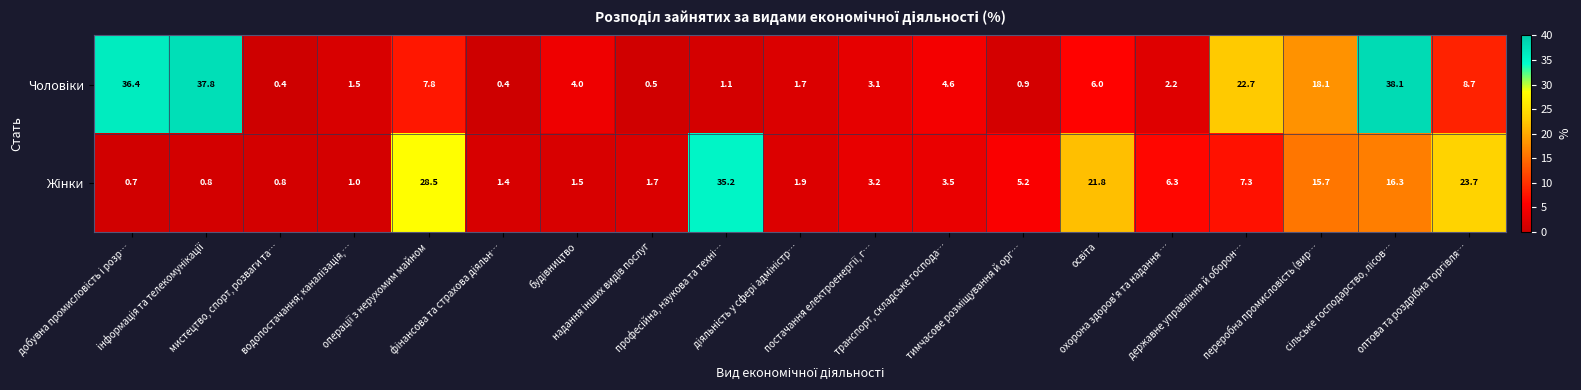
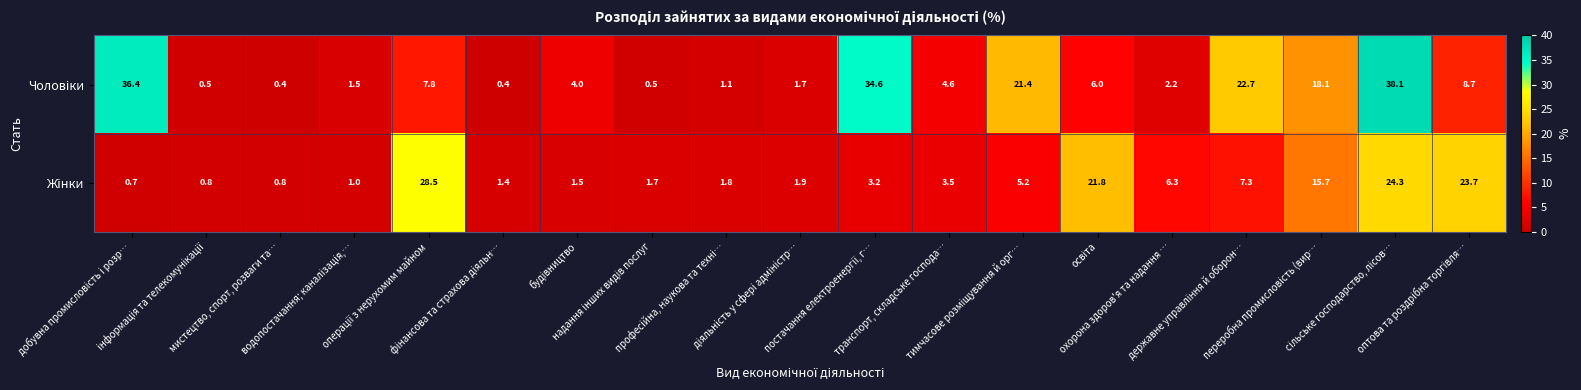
  {
    "Чоловіки": {
      "добувна промисловість і розр…": 36.4,
-     "інформація та телекомунікації": 37.8,
+     "інформація та телекомунікації": 0.5,
      "мистецтво, спорт, розваги та…": 0.4,
      "водопостачання; каналізація,…": 1.5,
      "операції з нерухомим майном": 7.8,
      "фінансова та страхова діяльн…": 0.4,
      "будівництво": 4.0,
      "надання інших видів послуг": 0.5,
      "професійна, наукова та техні…": 1.1,
      "діяльність у сфері адміністр…": 1.7,
-     "постачання електроенергії, г…": 3.1,
+     "постачання електроенергії, г…": 34.6,
      "транспорт, складське господа…": 4.6,
-     "тимчасове розміщування й орг…": 0.9,
+     "тимчасове розміщування й орг…": 21.4,
      "освіта": 6.0,
      "охорона здоров'я та надання …": 2.2,
      "державне управління й оборон…": 22.7,
      "переробна промисловість (вир…": 18.1,
      "сільське господарство, лісов…": 38.1,
      "оптова та роздрібна торгівля…": 8.7
    },
    "Жінки": {
      "добувна промисловість і розр…": 0.7,
      "інформація та телекомунікації": 0.8,
      "мистецтво, спорт, розваги та…": 0.8,
      "водопостачання; каналізація,…": 1.0,
      "операції з нерухомим майном": 28.5,
      "фінансова та страхова діяльн…": 1.4,
      "будівництво": 1.5,
      "надання інших видів послуг": 1.7,
-     "професійна, наукова та техні…": 35.2,
+     "професійна, наукова та техні…": 1.8,
      "діяльність у сфері адміністр…": 1.9,
      "постачання електроенергії, г…": 3.2,
      "транспорт, складське господа…": 3.5,
      "тимчасове розміщування й орг…": 5.2,
      "освіта": 21.8,
      "охорона здоров'я та надання …": 6.3,
      "державне управління й оборон…": 7.3,
      "переробна промисловість (вир…": 15.7,
-     "сільське господарство, лісов…": 16.3,
+     "сільське господарство, лісов…": 24.3,
      "оптова та роздрібна торгівля…": 23.7
    }
  }
